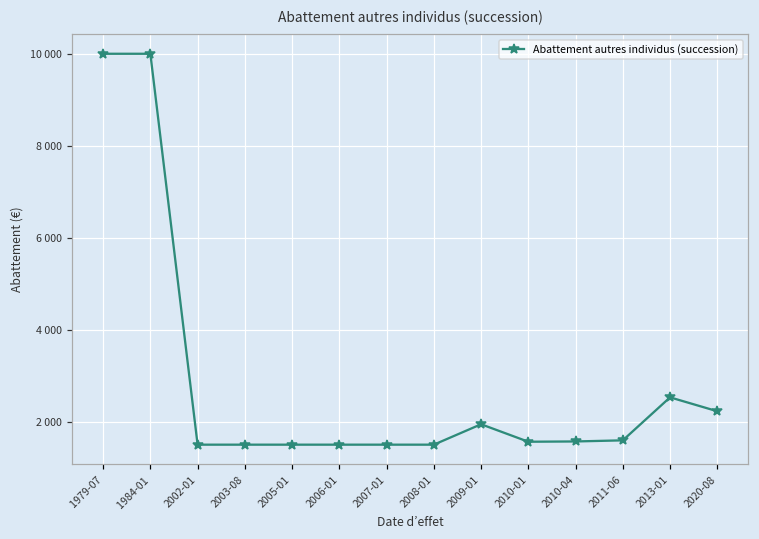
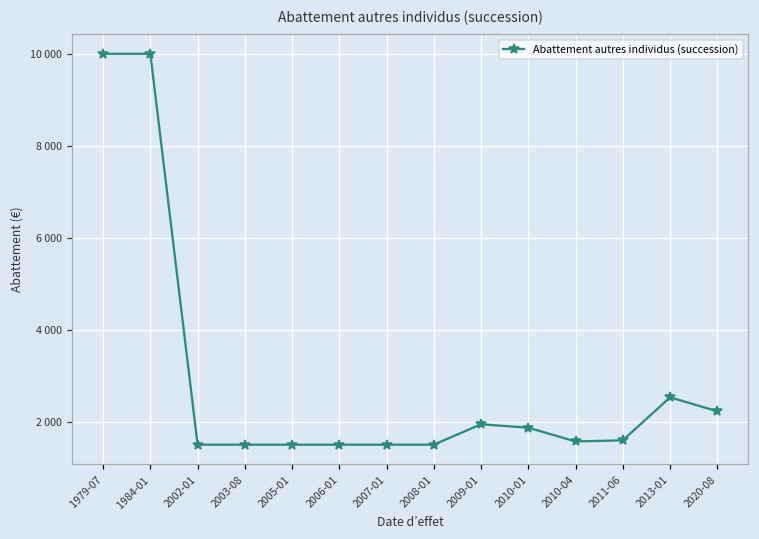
  {
    "1979-07": 10000,
    "1984-01": 10000,
    "2002-01": 1500,
    "2003-08": 1500,
    "2005-01": 1500,
    "2006-01": 1500,
    "2007-01": 1500,
    "2008-01": 1500,
    "2009-01": 1900,
-   "2010-01": 1600,
+   "2010-01": 1900,
    "2010-04": 1600,
    "2011-06": 1600,
    "2013-01": 2500,
    "2020-08": 2200
  }
